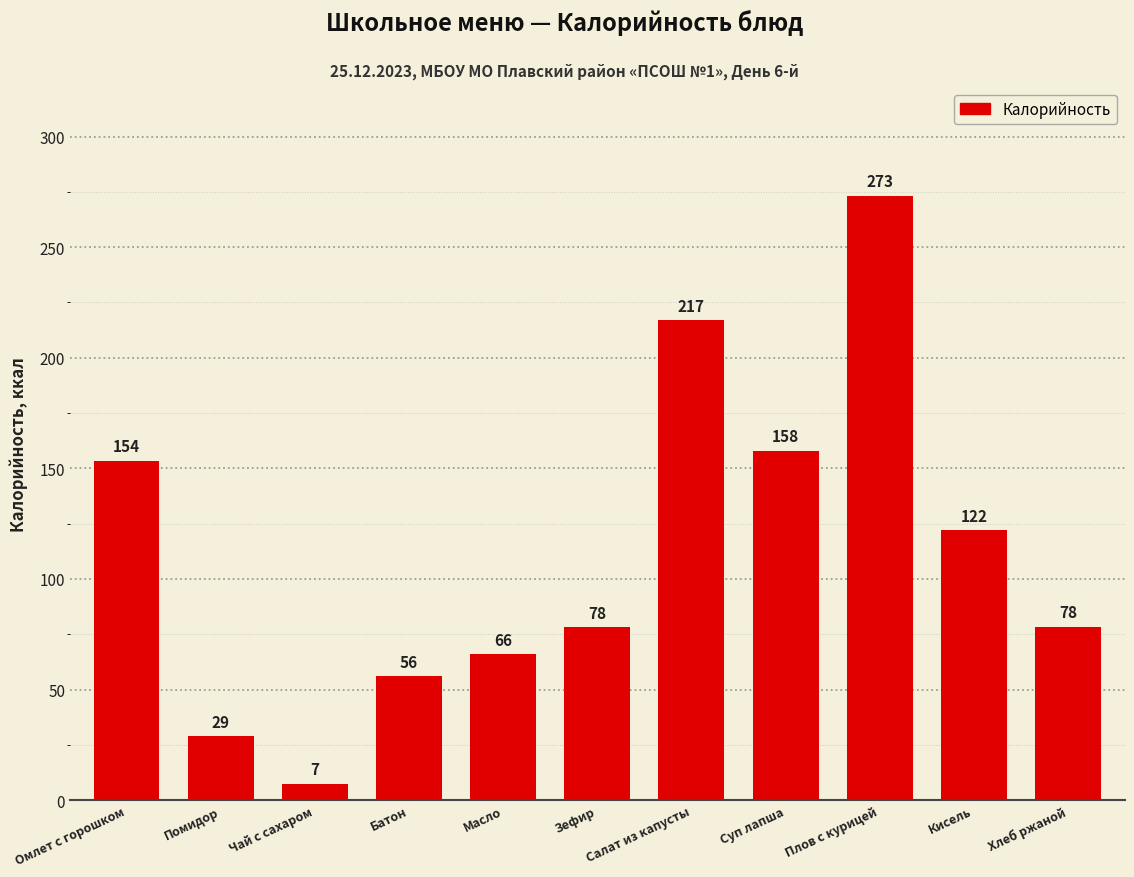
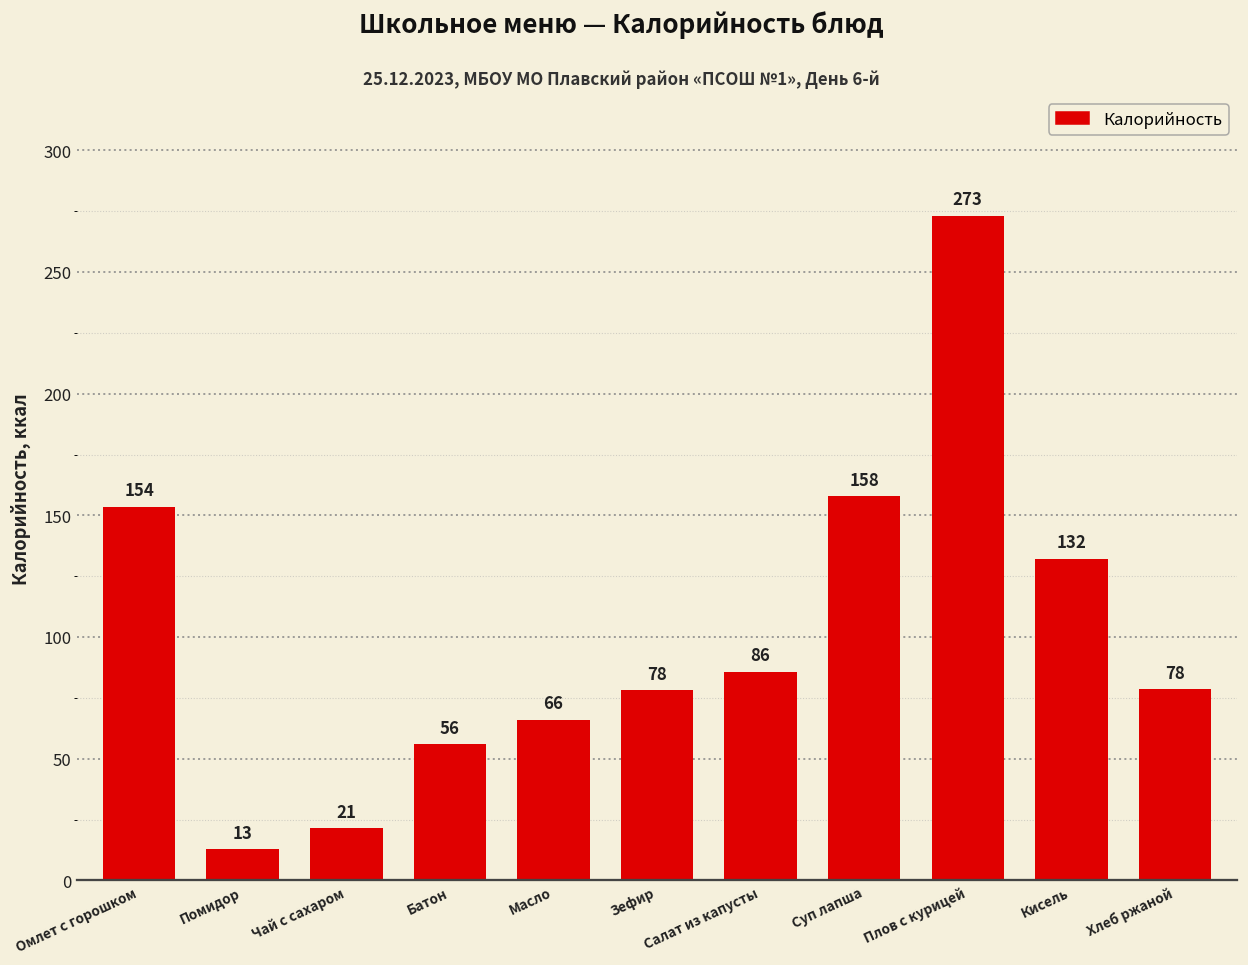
  {
    "Омлет с горошком": 154,
-   "Помидор": 29,
-   "Чай с сахаром": 7,
+   "Помидор": 13,
+   "Чай с сахаром": 21,
    "Батон": 56,
    "Масло": 66,
    "Зефир": 78,
-   "Салат из капусты": 217,
+   "Салат из капусты": 86,
    "Суп лапша": 158,
    "Плов с курицей": 273,
-   "Кисель": 122,
+   "Кисель": 132,
    "Хлеб ржаной": 78
  }
